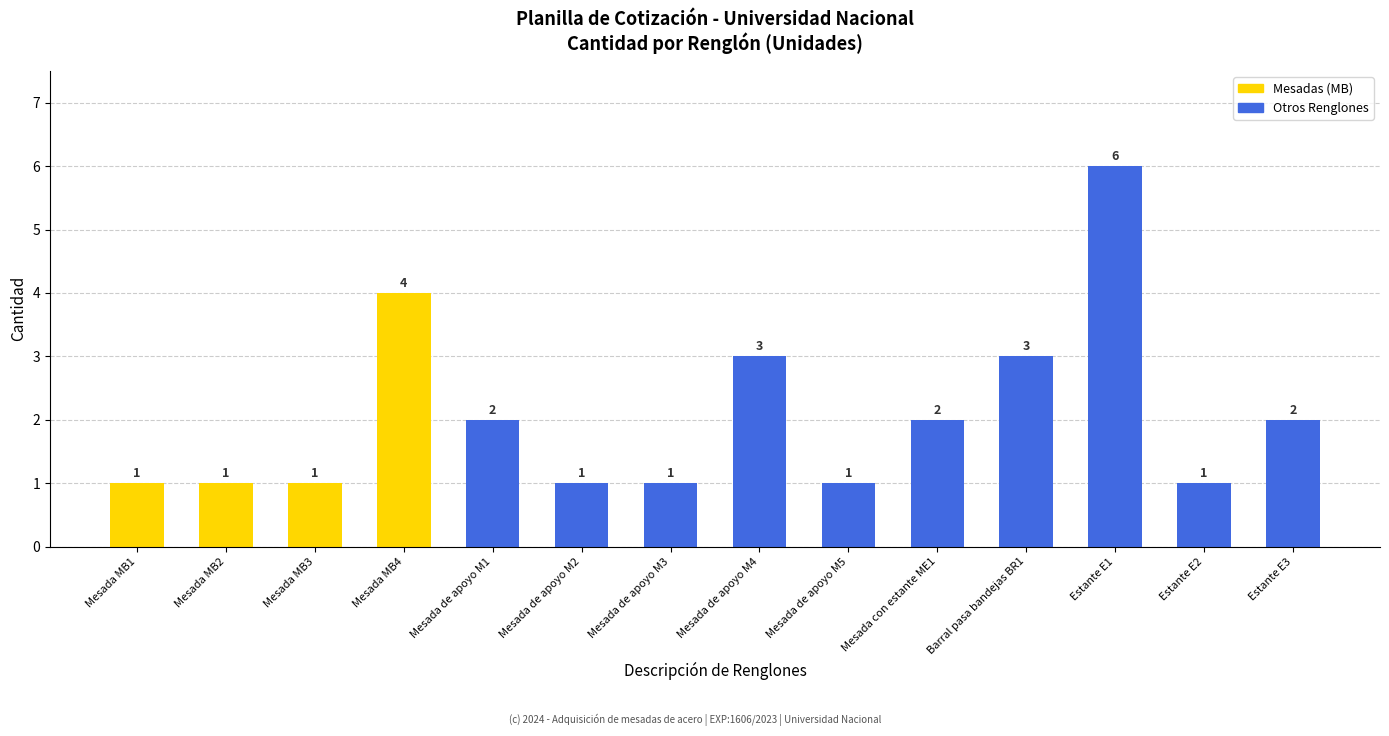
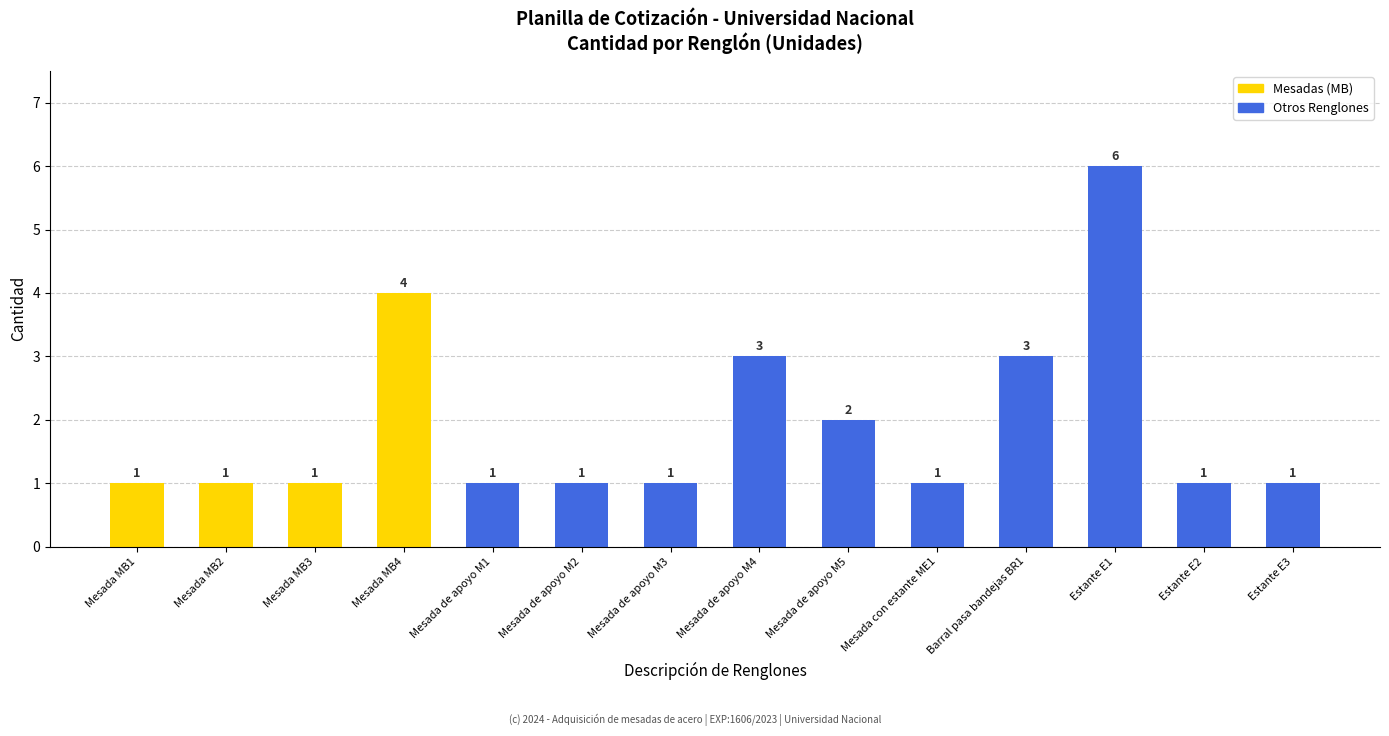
  {
    "Mesada MB1": 1,
    "Mesada MB2": 1,
    "Mesada MB3": 1,
    "Mesada MB4": 4,
-   "Mesada de apoyo M1": 2,
+   "Mesada de apoyo M1": 1,
    "Mesada de apoyo M2": 1,
    "Mesada de apoyo M3": 1,
    "Mesada de apoyo M4": 3,
-   "Mesada de apoyo M5": 1,
-   "Mesada con estante ME1": 2,
+   "Mesada de apoyo M5": 2,
+   "Mesada con estante ME1": 1,
    "Barral pasa bandejas BR1": 3,
    "Estante E1": 6,
    "Estante E2": 1,
-   "Estante E3": 2
+   "Estante E3": 1
  }
